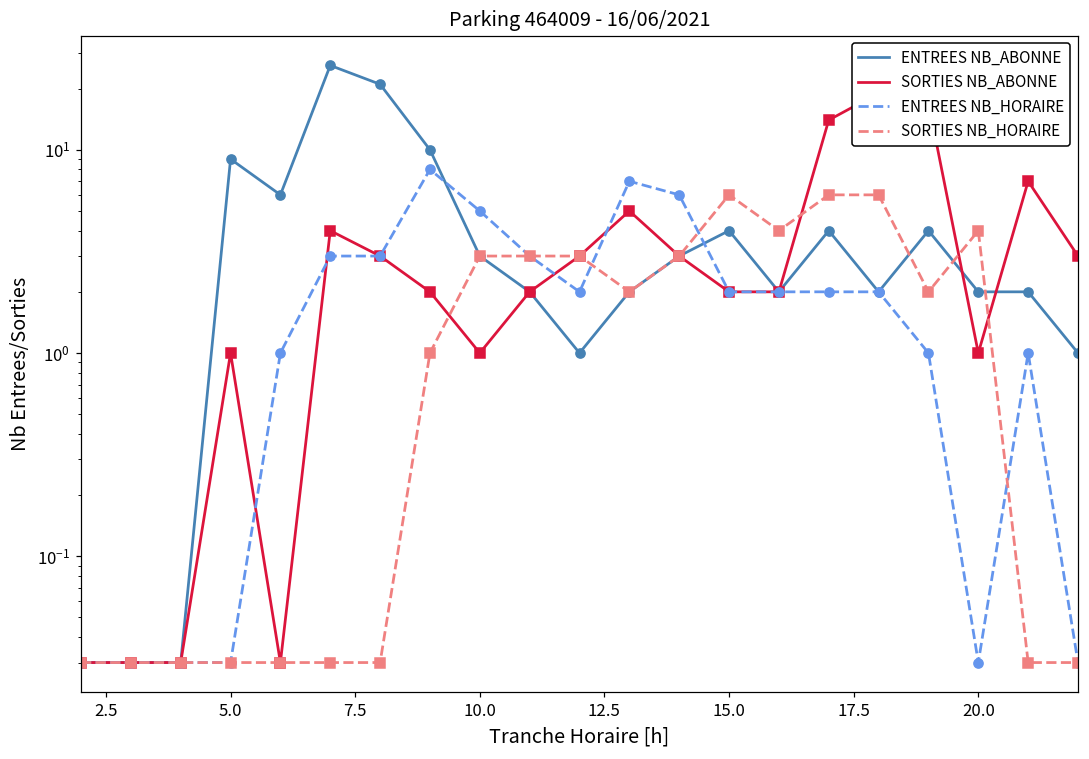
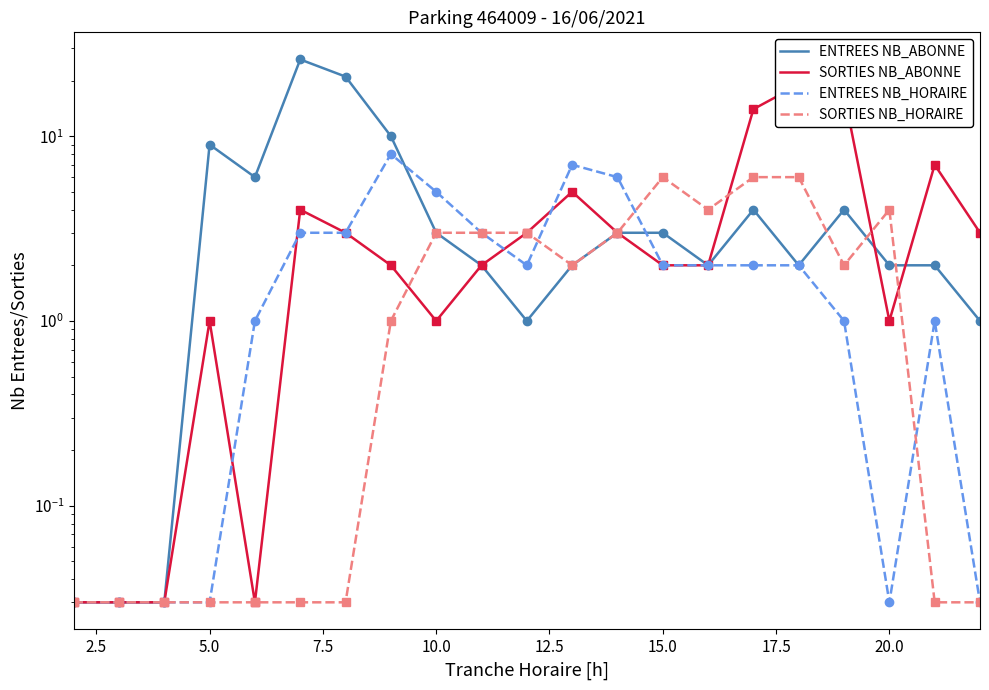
  {
    "ENTREES NB_ABONNE": {
      "5.0": 9,
-     "15.0": 4,
+     "15.0": 3,
      "20.0": 2
    },
    "SORTIES NB_ABONNE": {
      "5.0": 1,
      "10.0": 1,
      "20.0": 1
    },
    "ENTREES NB_HORAIRE": {
      "10.0": 5,
      "20.0": 0.030
    },
    "SORTIES NB_HORAIRE": {
      "15.0": 6,
      "20.0": 4
    }
  }
